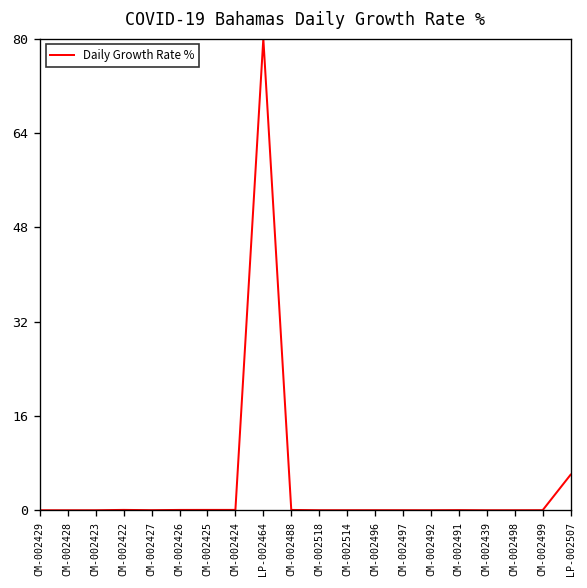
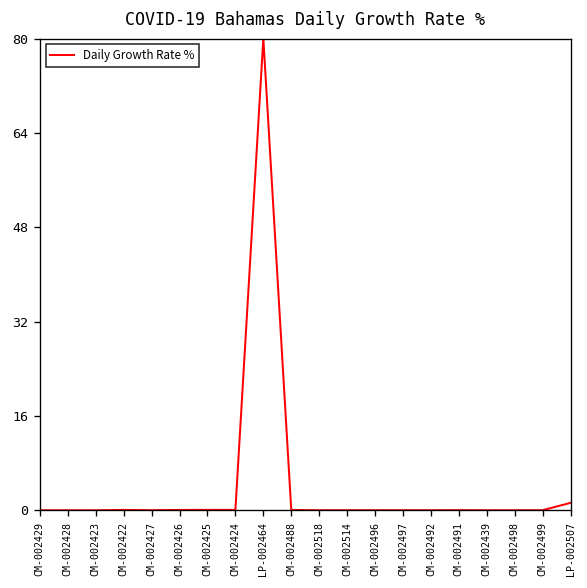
  {
    "CM-002429": 0,
    "CM-002428": 0,
    "CM-002423": 0,
    "CM-002422": 0,
    "CM-002427": 0,
    "CM-002426": 0,
    "CM-002425": 0,
    "CM-002424": 0,
    "LP-002464": 80,
    "CM-002488": 0,
    "CM-002518": 0,
    "CM-002514": 0,
    "CM-002496": 0,
    "CM-002497": 0,
    "CM-002492": 0,
    "CM-002491": 0,
    "CM-002439": 0,
    "CM-002498": 0,
    "CM-002499": 0,
-   "LP-002507": 6
+   "LP-002507": 1
  }
